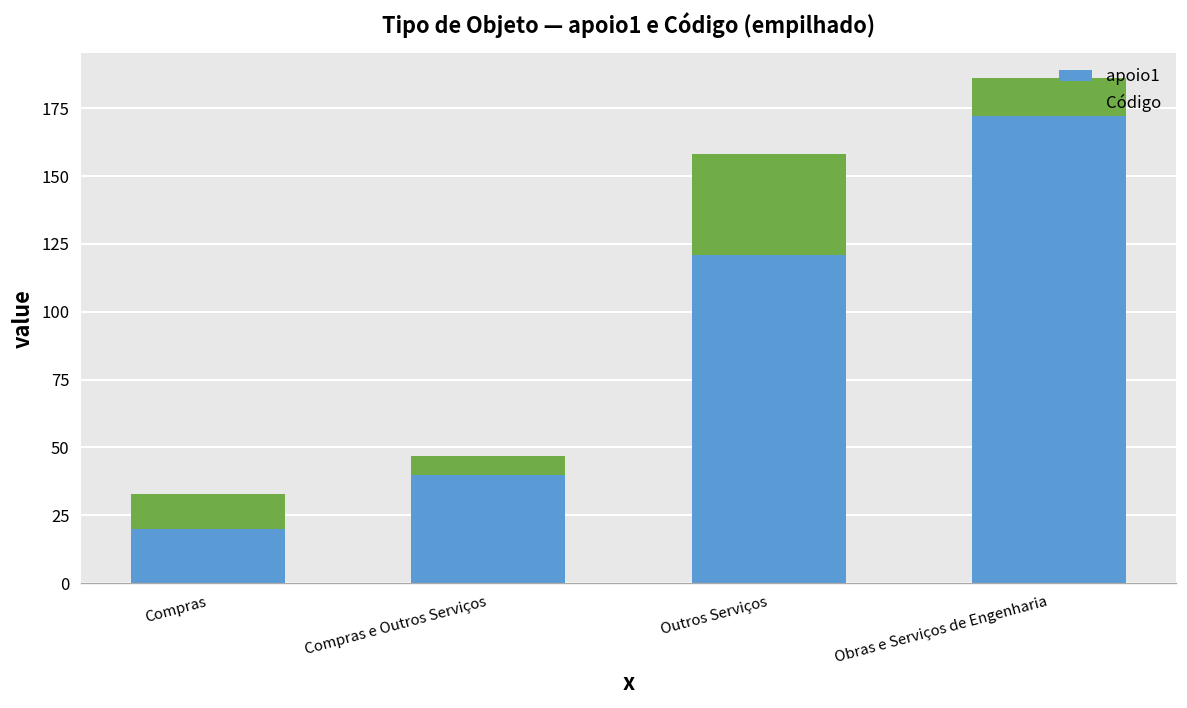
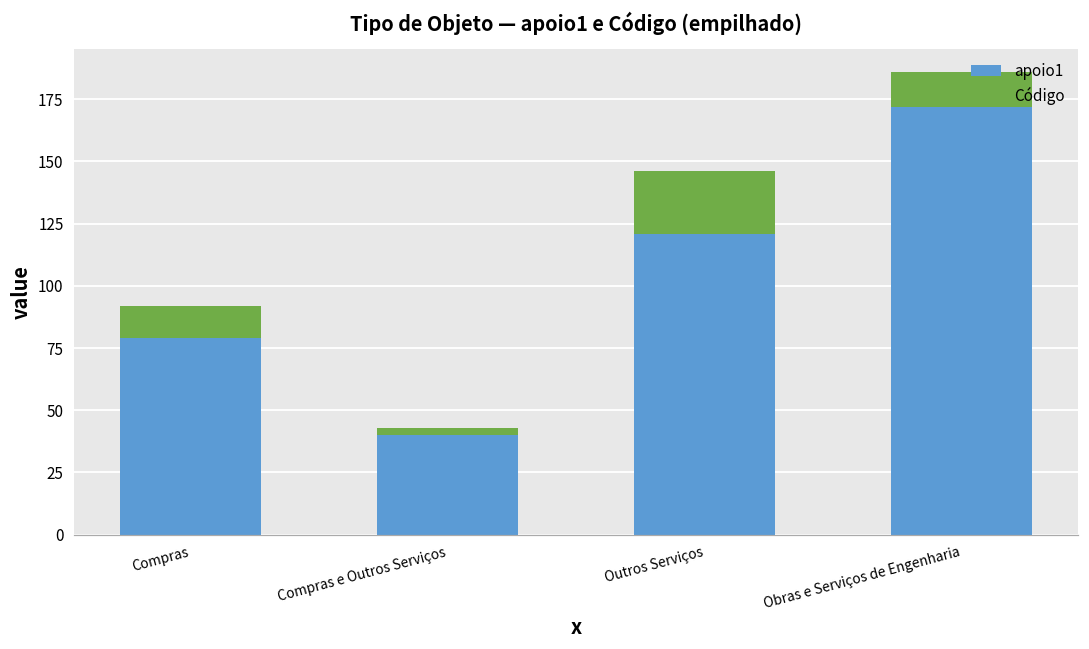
  {
    "apoio1": {
-     "Compras": 20,
+     "Compras": 79,
      "Compras e Outros Serviços": 40,
      "Outros Serviços": 121,
      "Obras e Serviços de Engenharia": 172
    },
    "Código": {
      "Compras": 13,
-     "Compras e Outros Serviços": 7,
-     "Outros Serviços": 37,
+     "Compras e Outros Serviços": 3,
+     "Outros Serviços": 25,
      "Obras e Serviços de Engenharia": 14
    }
  }
